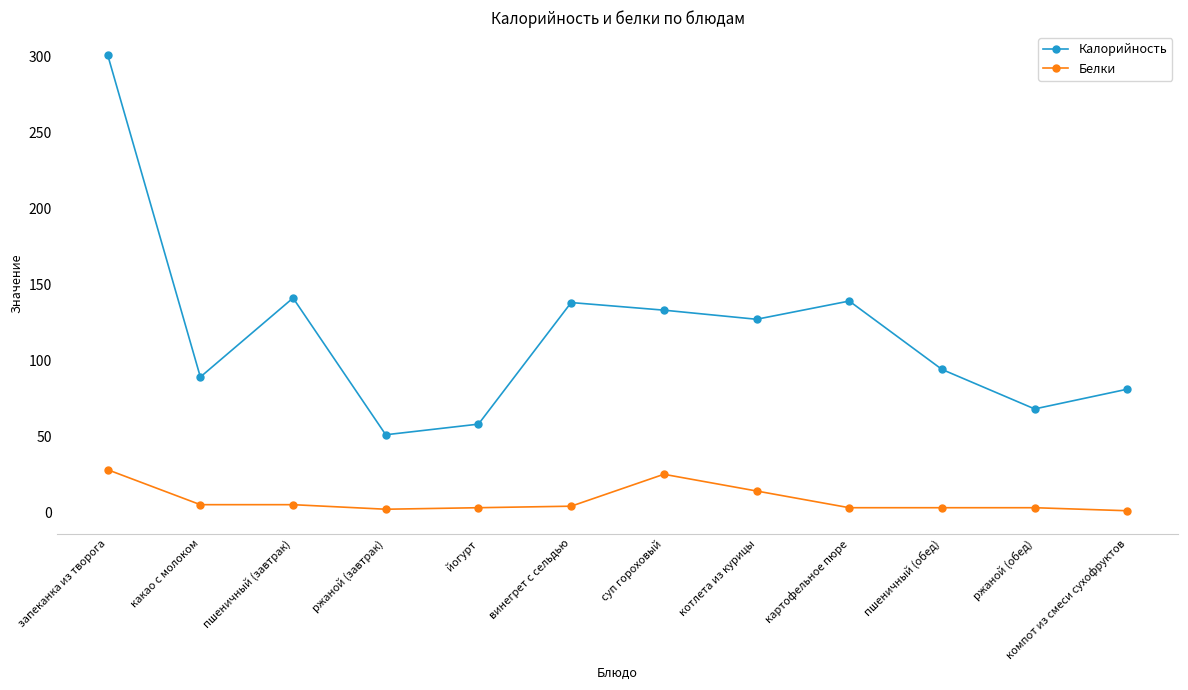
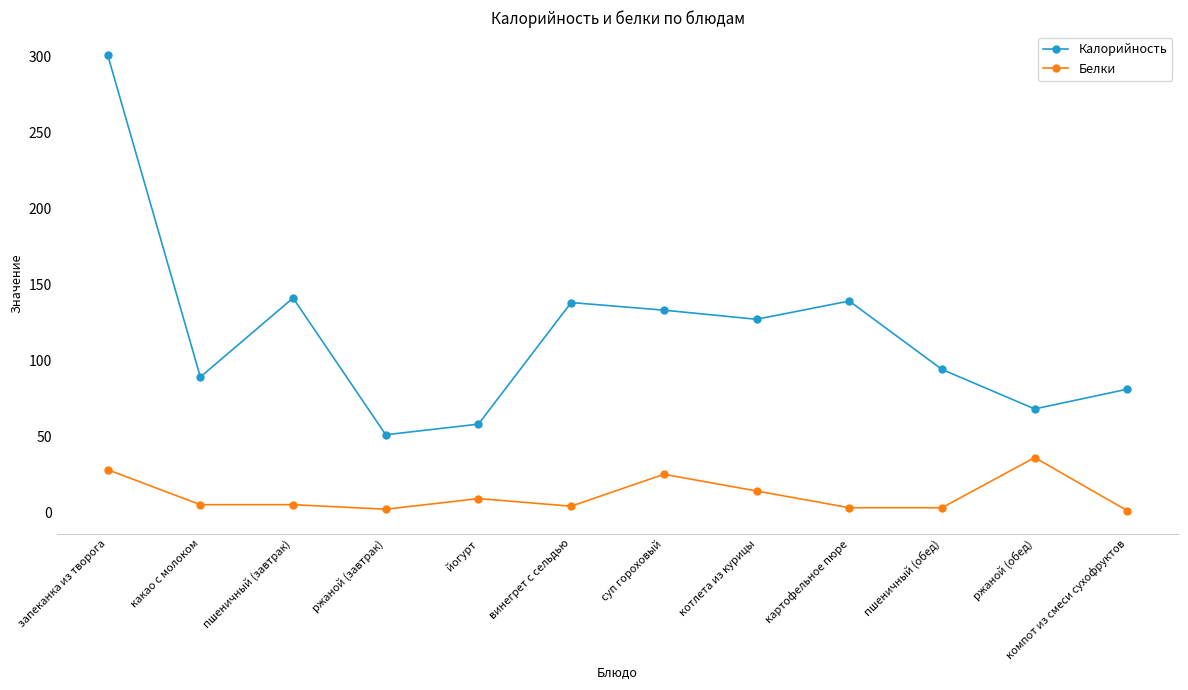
  {
    "Калорийность": {
      "запеканка из творога": 301,
      "какао с молоком": 89,
      "пшеничный (завтрак)": 141,
      "ржаной (завтрак)": 51,
      "йогурт": 58,
      "винегрет с сельдью": 138,
      "суп гороховый": 133,
      "котлета из курицы": 127,
      "картофельное пюре": 139,
      "пшеничный (обед)": 94,
      "ржаной (обед)": 68,
      "компот из смеси сухофруктов": 81
    },
    "Белки": {
      "запеканка из творога": 28,
      "какао с молоком": 5,
      "пшеничный (завтрак)": 5,
      "ржаной (завтрак)": 2,
-     "йогурт": 3,
+     "йогурт": 9,
      "винегрет с сельдью": 4,
      "суп гороховый": 25,
      "котлета из курицы": 14,
      "картофельное пюре": 3,
      "пшеничный (обед)": 3,
-     "ржаной (обед)": 3,
+     "ржаной (обед)": 36,
      "компот из смеси сухофруктов": 1
    }
  }
